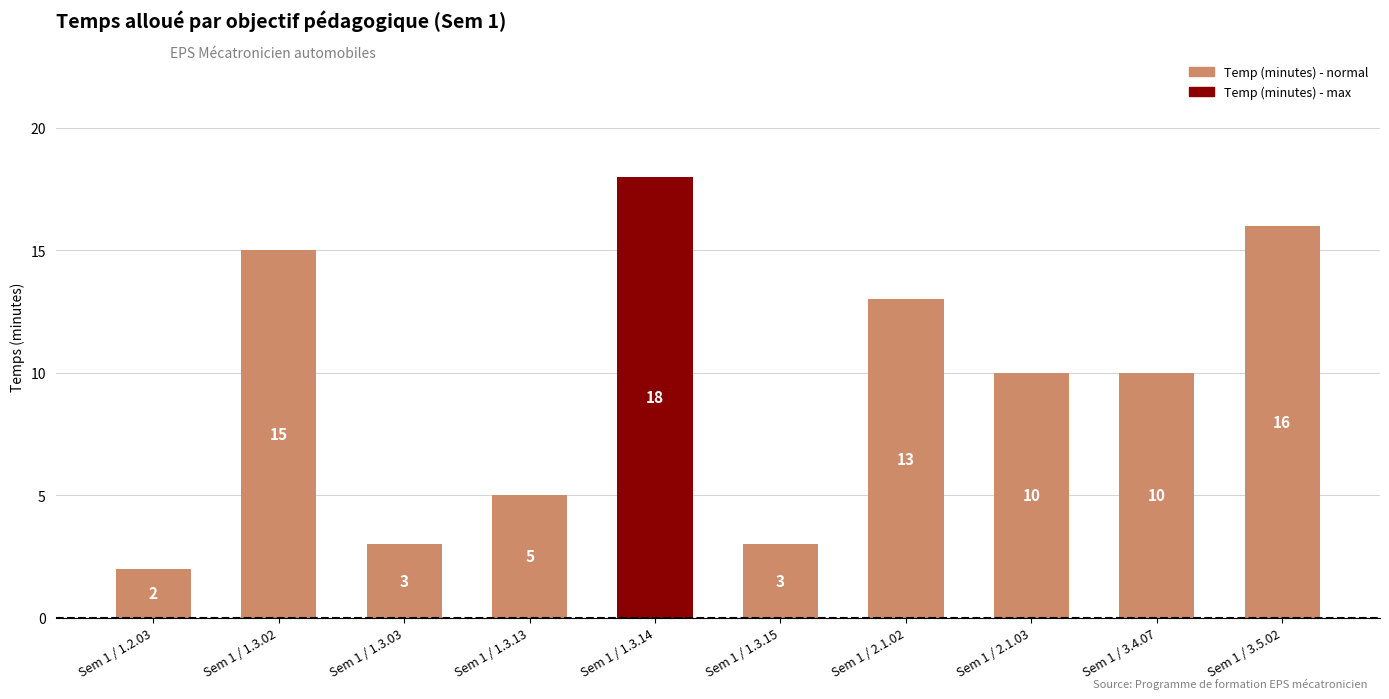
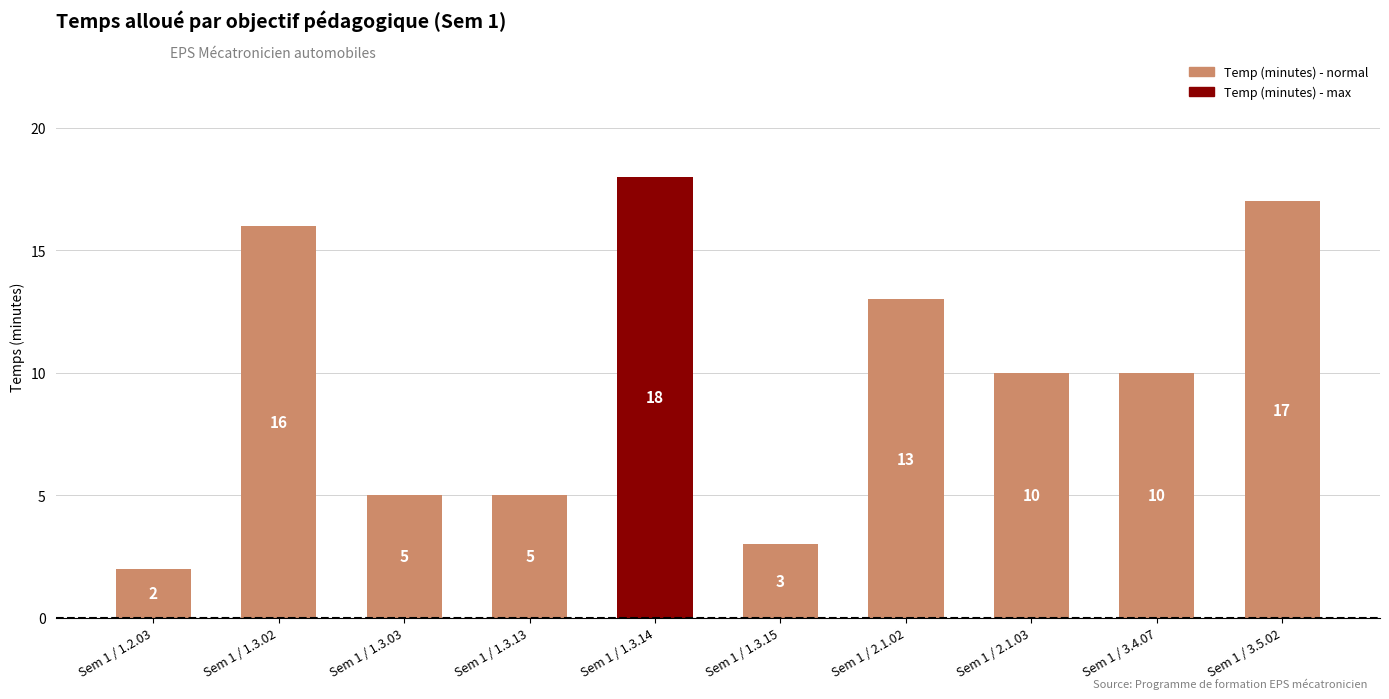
  {
    "Sem 1 / 1.2.03": 2,
-   "Sem 1 / 1.3.02": 15,
-   "Sem 1 / 1.3.03": 3,
+   "Sem 1 / 1.3.02": 16,
+   "Sem 1 / 1.3.03": 5,
    "Sem 1 / 1.3.13": 5,
    "Sem 1 / 1.3.14": 18,
    "Sem 1 / 1.3.15": 3,
    "Sem 1 / 2.1.02": 13,
    "Sem 1 / 2.1.03": 10,
    "Sem 1 / 3.4.07": 10,
-   "Sem 1 / 3.5.02": 16
+   "Sem 1 / 3.5.02": 17
  }
